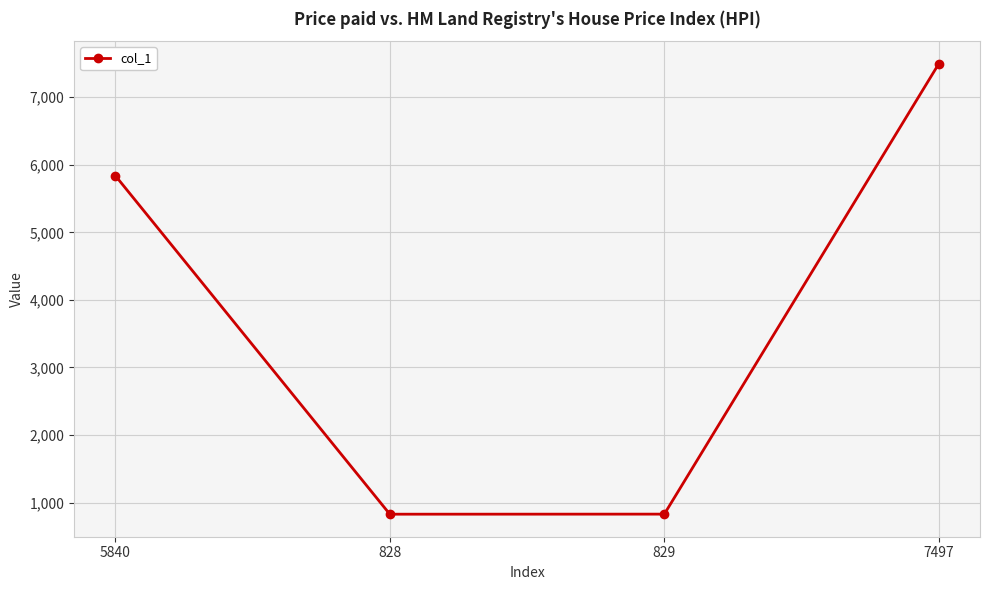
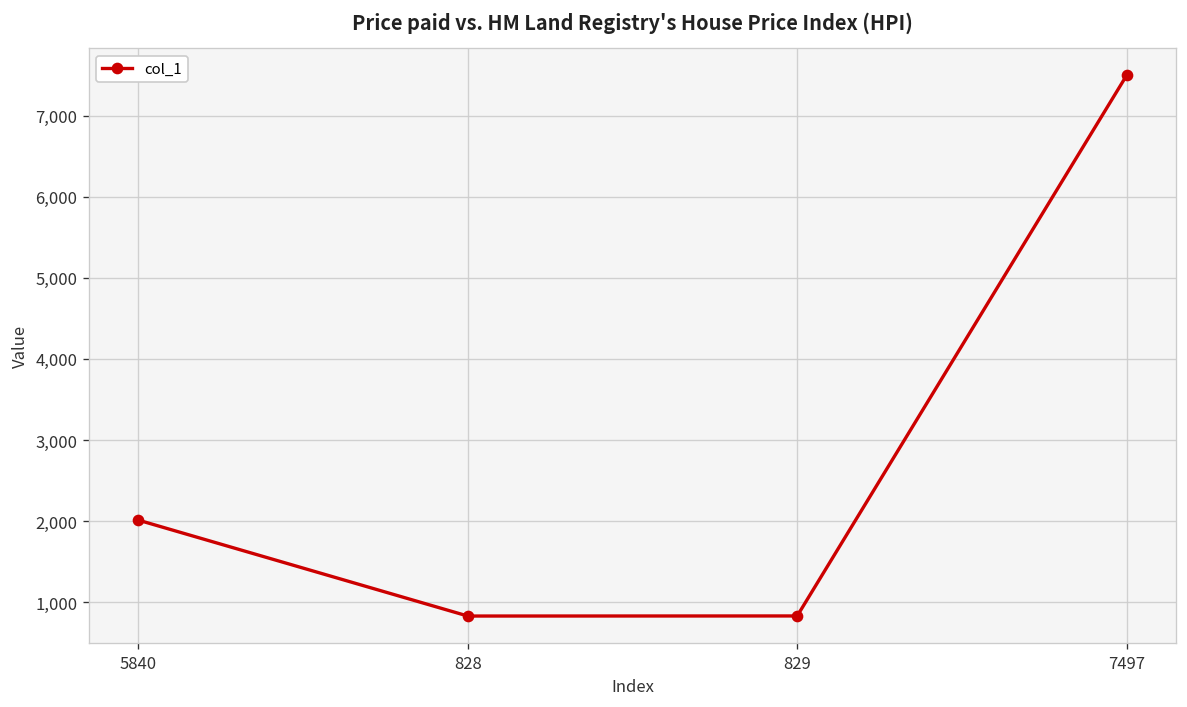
  {
-   "5840": "5,800",
+   "5840": "2,000",
    "828": "800",
    "829": "800",
    "7497": "7,500"
  }
